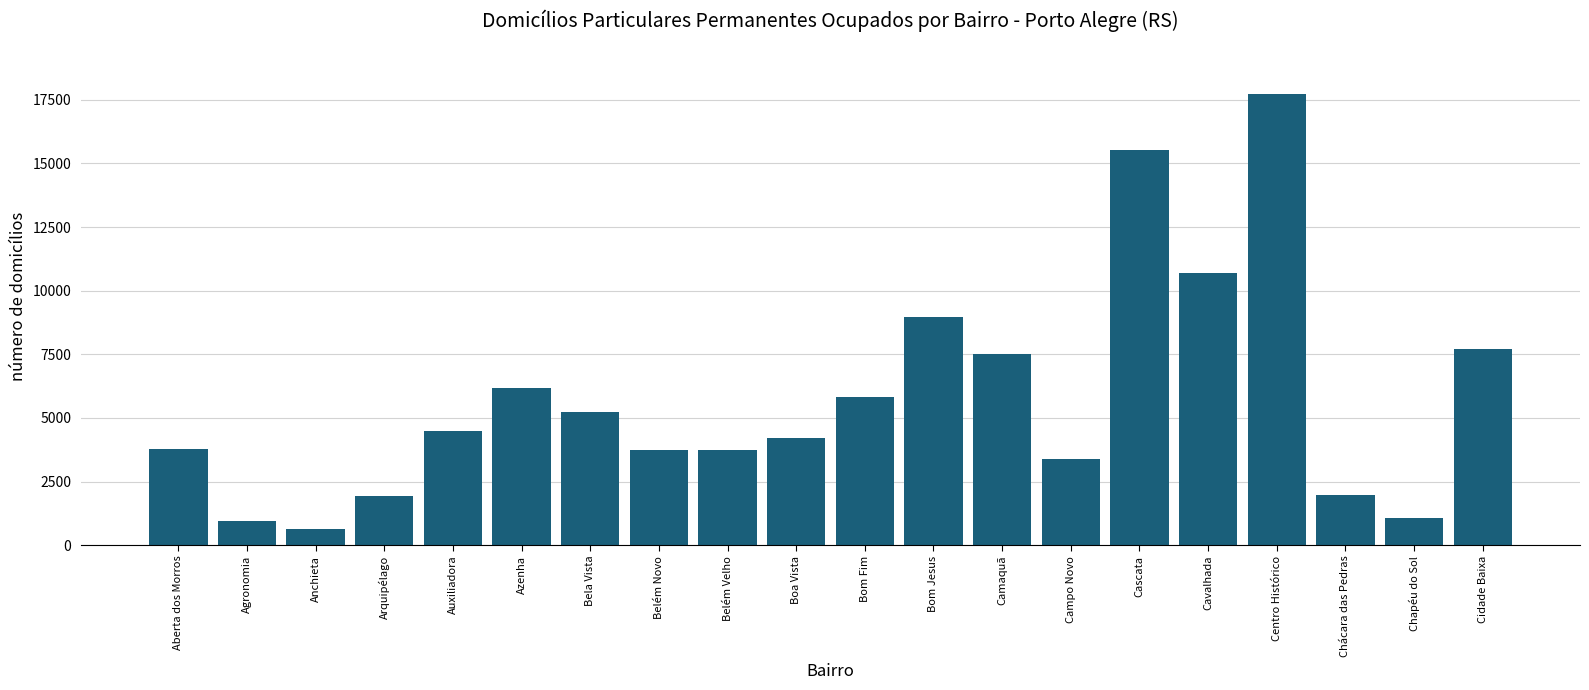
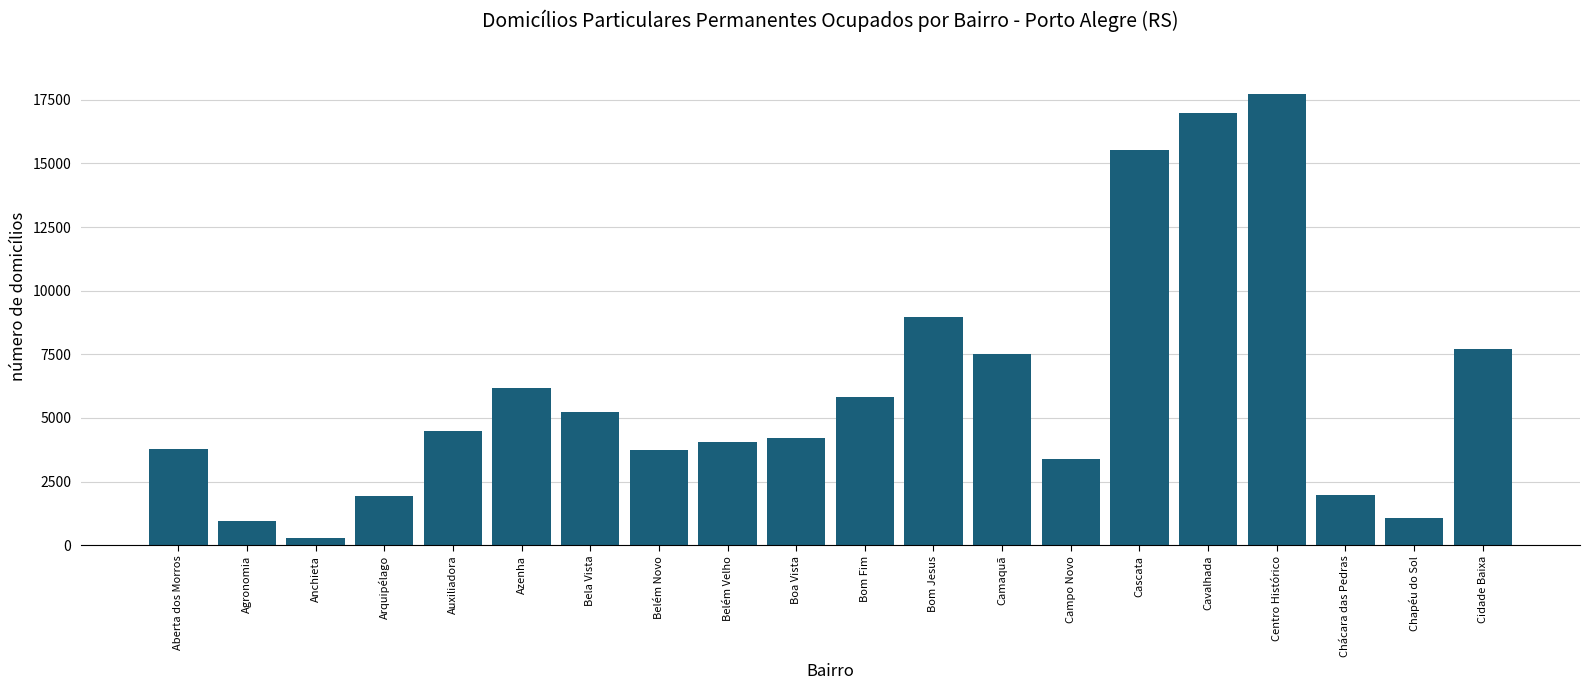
  {
    "Aberta dos Morros": 3800,
    "Agronomia": 1000,
-   "Anchieta": 600,
+   "Anchieta": 300,
    "Arquipélago": 1900,
    "Auxiliadora": 4500,
    "Azenha": 6200,
    "Bela Vista": 5200,
    "Belém Novo": 3700,
-   "Belém Velho": 3700,
+   "Belém Velho": 4100,
    "Boa Vista": 4200,
    "Bom Fim": 5800,
    "Bom Jesus": 9000,
    "Camaquã": 7500,
    "Campo Novo": 3400,
    "Cascata": 15500,
-   "Cavalhada": 10700,
+   "Cavalhada": 17000,
    "Centro Histórico": 17700,
    "Chácara das Pedras": 2000,
    "Chapéu do Sol": 1100,
    "Cidade Baixa": 7700
  }
